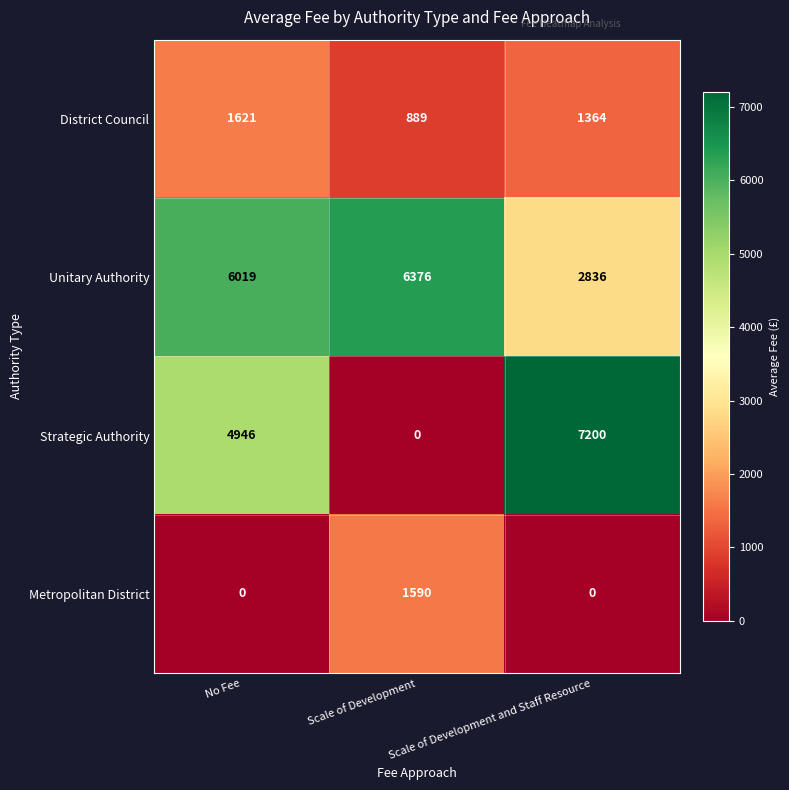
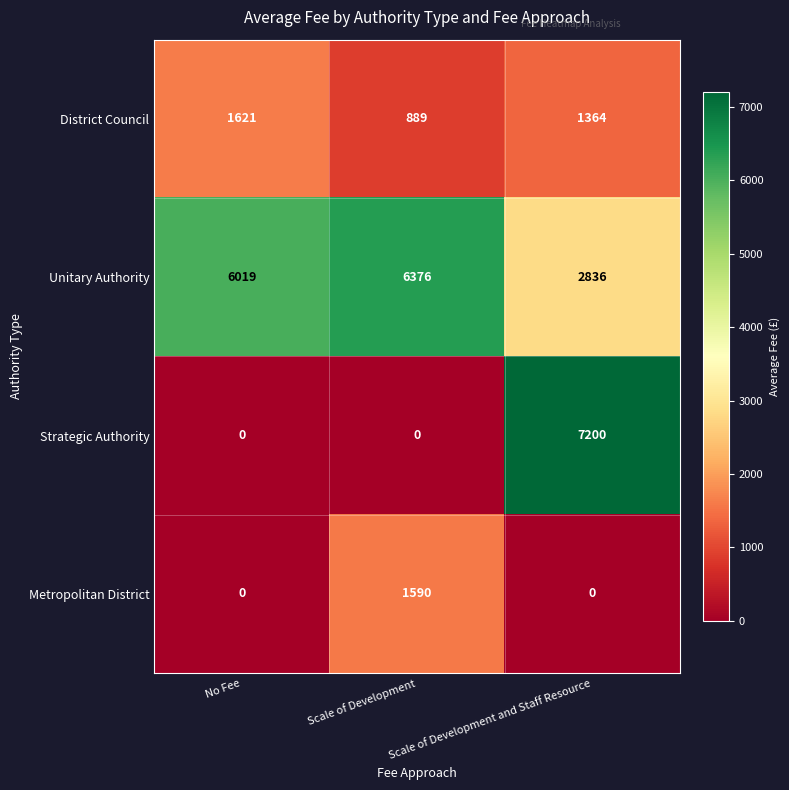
  {
    "District Council": {
      "No Fee": 1621,
      "Scale of Development": 889,
      "Scale of Development and Staff Resource": 1364
    },
    "Unitary Authority": {
      "No Fee": 6019,
      "Scale of Development": 6376,
      "Scale of Development and Staff Resource": 2836
    },
    "Strategic Authority": {
-     "No Fee": 4946,
+     "No Fee": 0,
      "Scale of Development": 0,
      "Scale of Development and Staff Resource": 7200
    },
    "Metropolitan District": {
      "No Fee": 0,
      "Scale of Development": 1590,
      "Scale of Development and Staff Resource": 0
    }
  }
